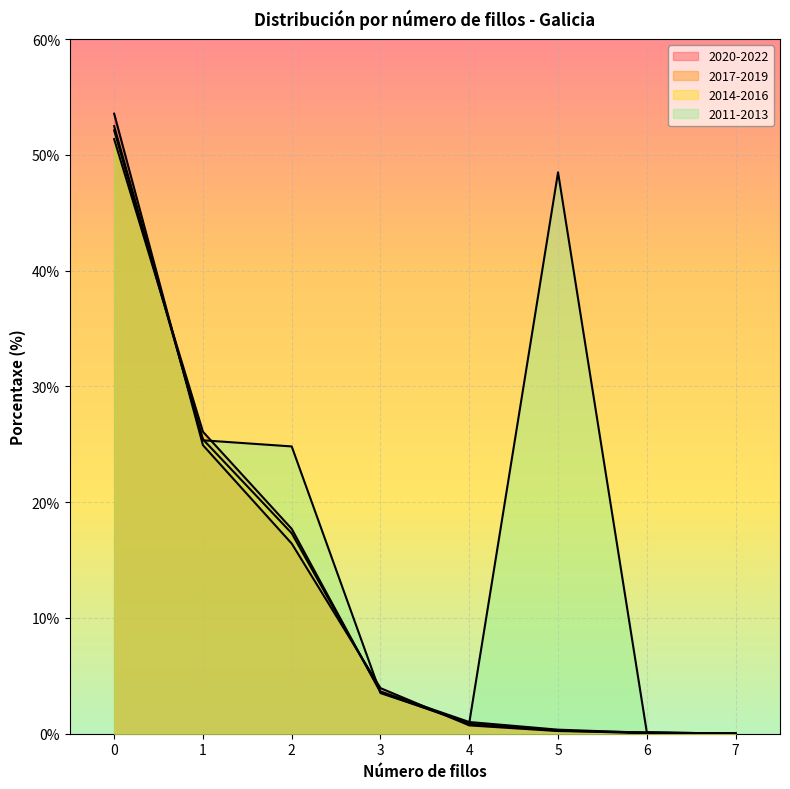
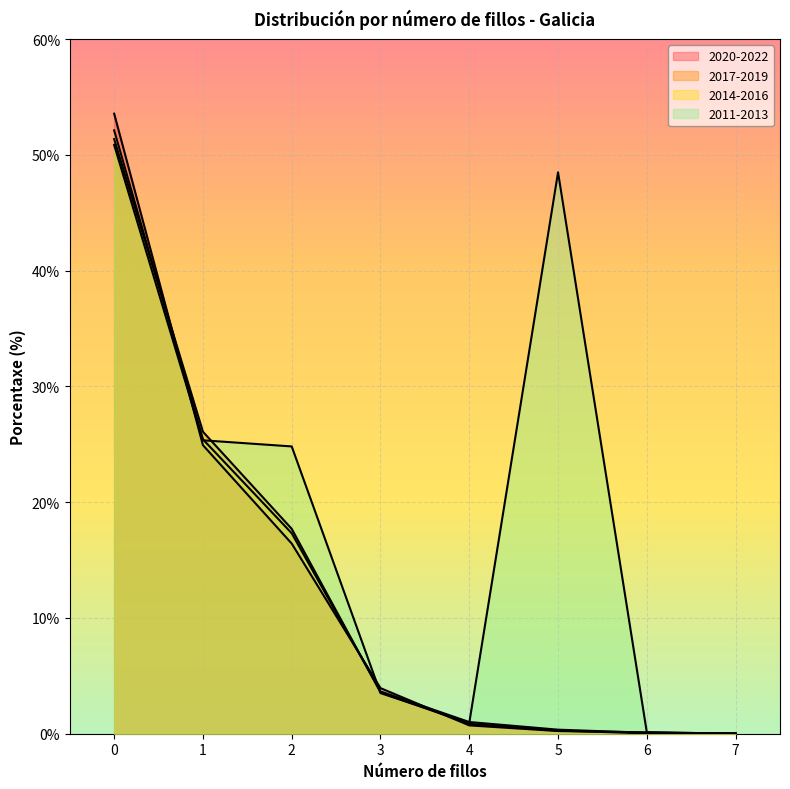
  {
    "2011-2013": {
-     "0": "52.5%",
+     "0": "50.9%",
      "2": "24.8%",
      "5": "48.5%"
    }
  }
